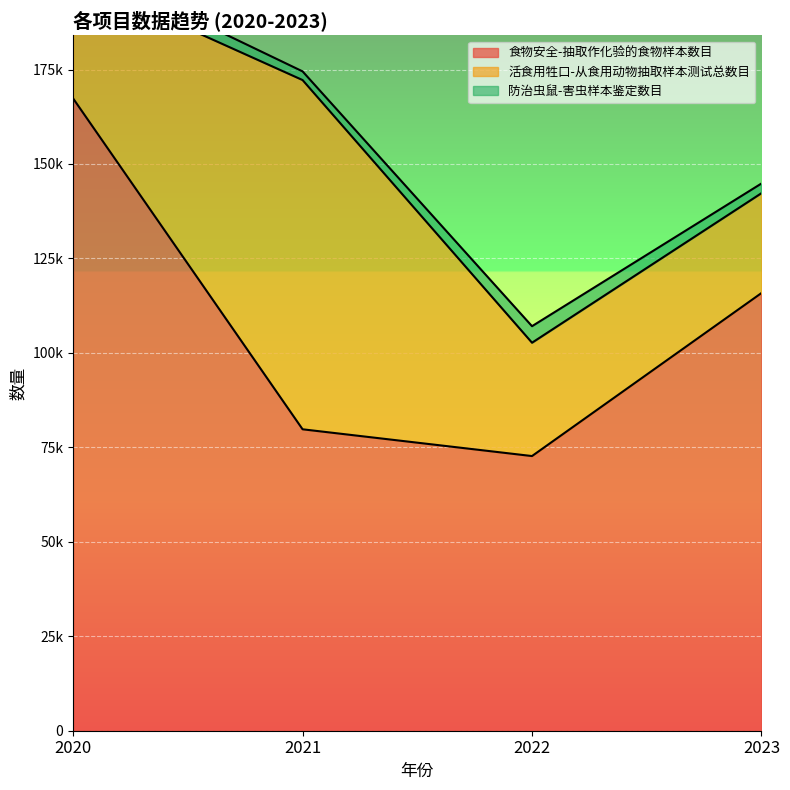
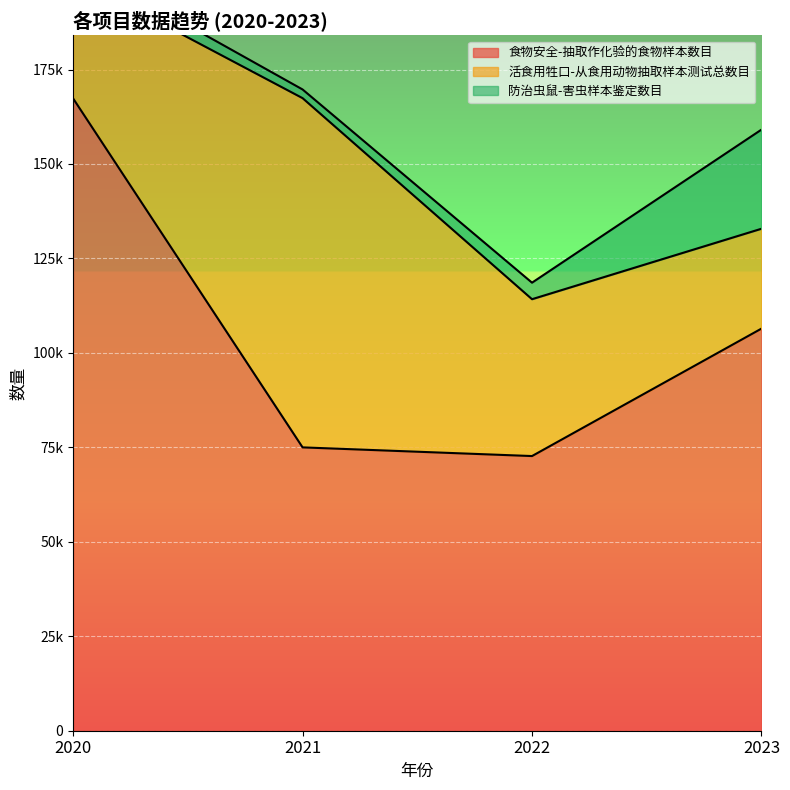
  {
    "食物安全-抽取作化验的食物样本数目": {
      "2020": 167000,
-     "2021": 80000,
+     "2021": 75000,
      "2022": 73000,
-     "2023": 116000
+     "2023": 106000
    },
    "活食用牲口-从食用动物抽取样本测试总数目": {
      "2021": 92000,
-     "2022": 30000,
+     "2022": 42000,
      "2023": 26000
    },
    "防治虫鼠-害虫样本鉴定数目": {
      "2021": 2000,
      "2022": 4000,
-     "2023": 3000
+     "2023": 26000
    }
  }
